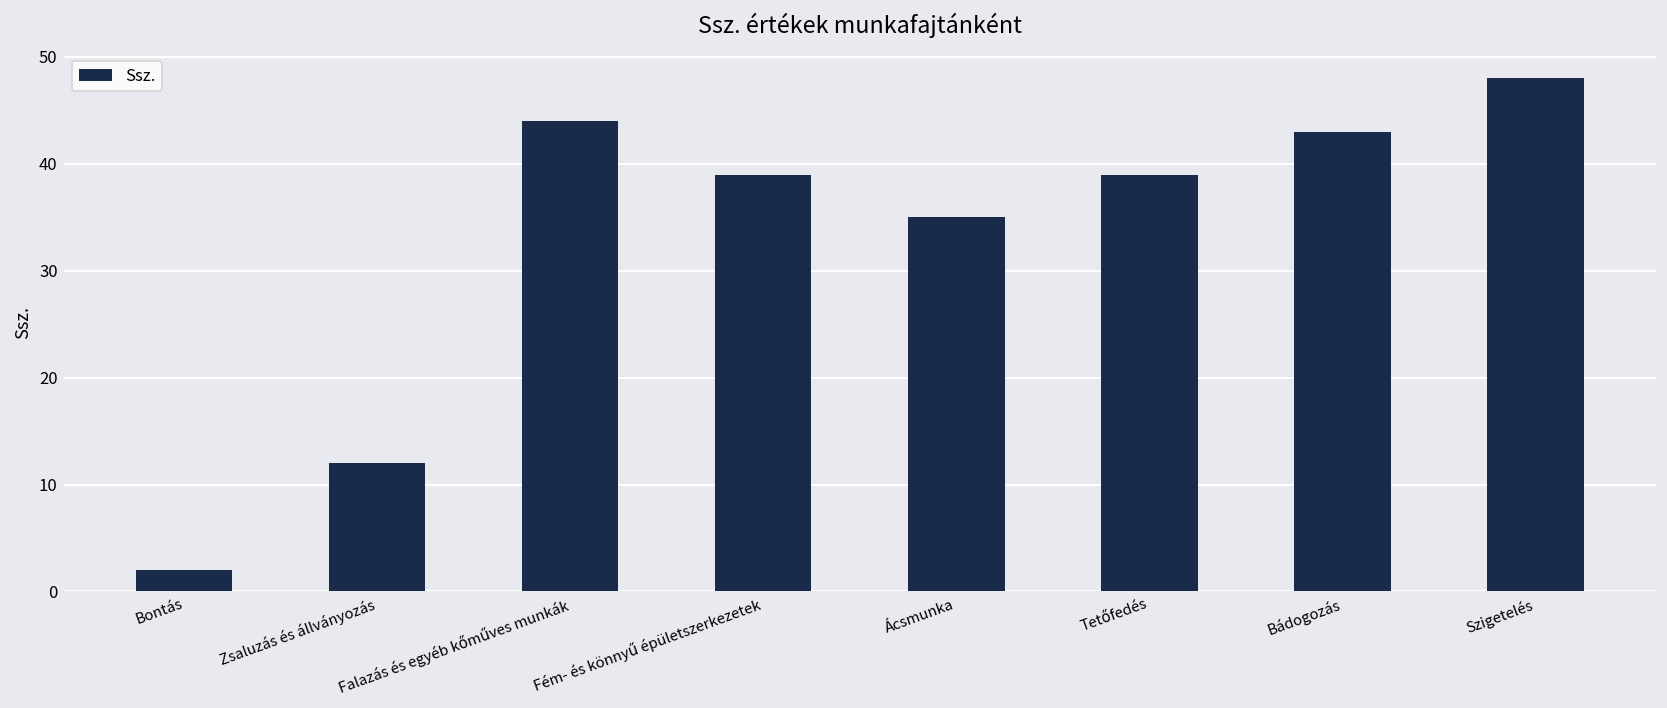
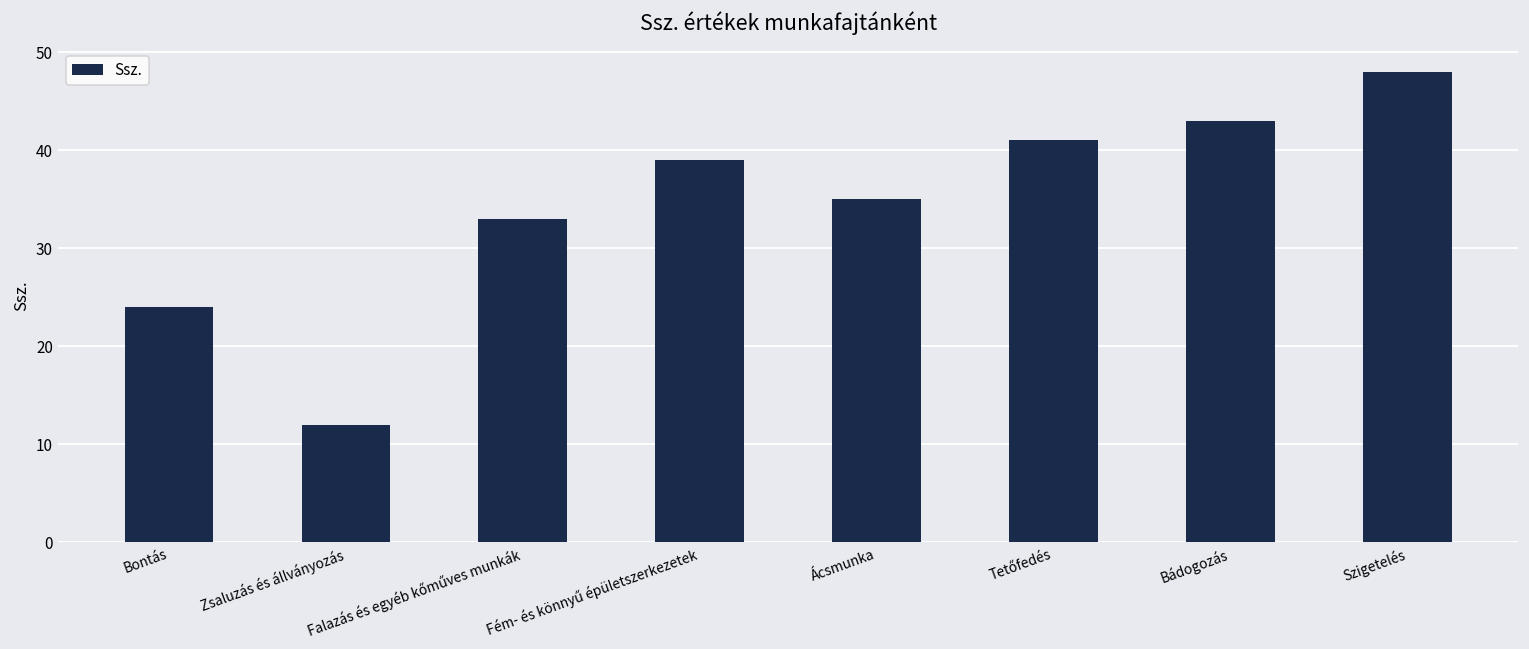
  {
-   "Bontás": 2,
+   "Bontás": 24,
    "Zsaluzás és állványozás": 12,
-   "Falazás és egyéb kőműves munkák": 44,
+   "Falazás és egyéb kőműves munkák": 33,
    "Fém- és könnyű épületszerkezetek": 39,
    "Ácsmunka": 35,
-   "Tetőfedés": 39,
+   "Tetőfedés": 41,
    "Bádogozás": 43,
    "Szigetelés": 48
  }
